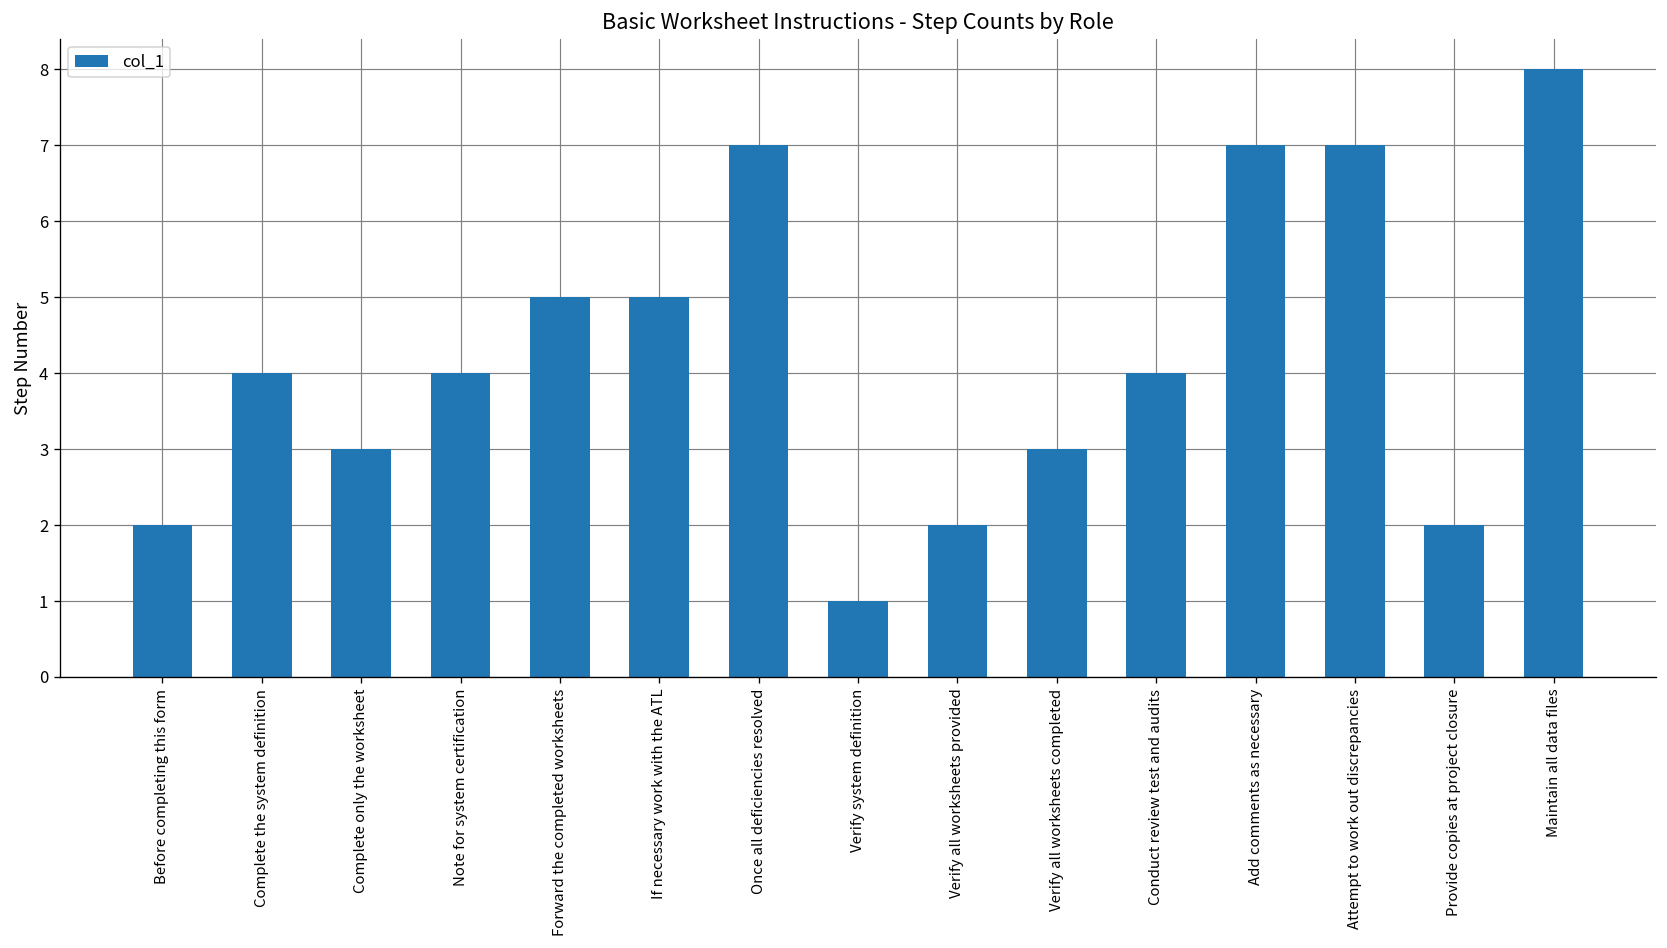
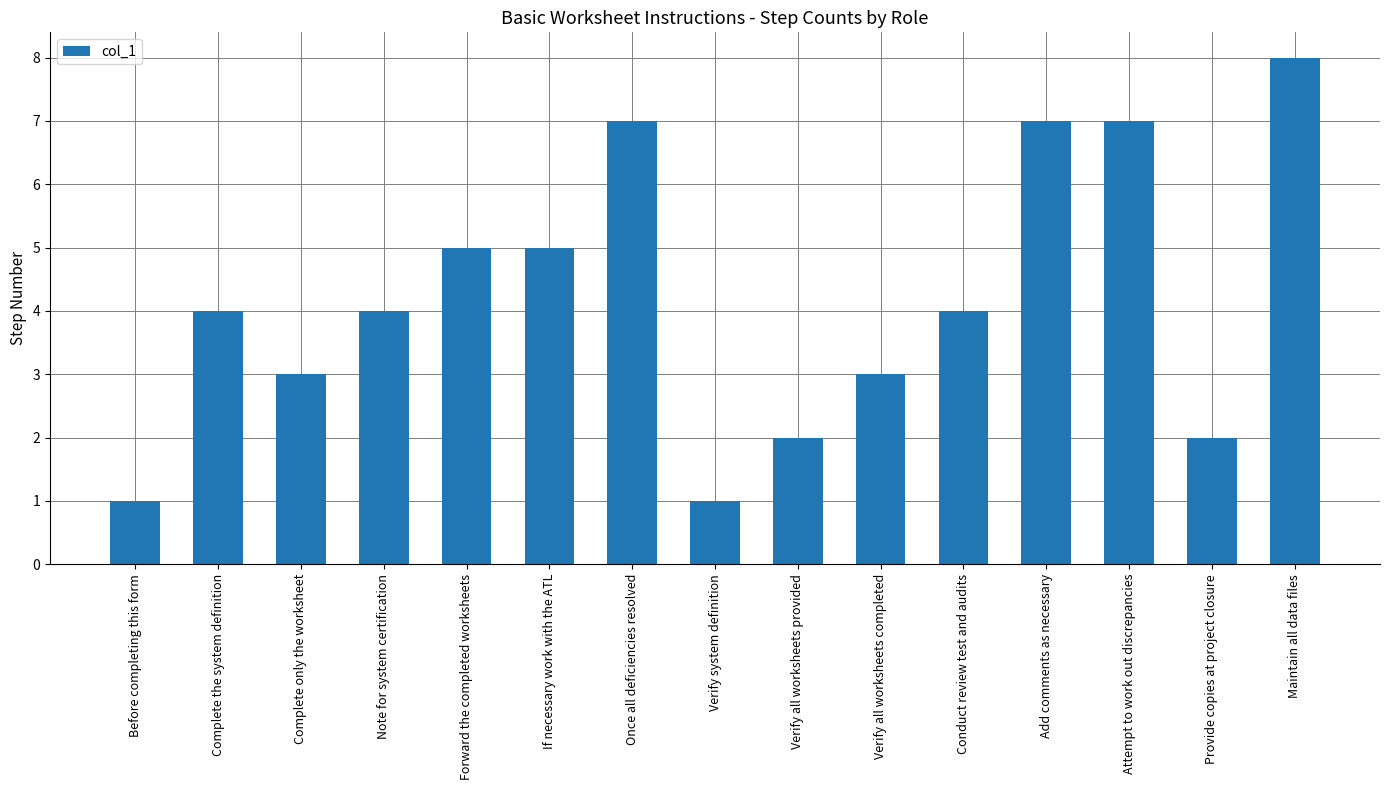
  {
-   "Before completing this form": 2,
+   "Before completing this form": 1,
    "Complete the system definition": 4,
    "Complete only the worksheet": 3,
    "Note for system certification": 4,
    "Forward the completed worksheets": 5,
    "If necessary work with the ATL": 5,
    "Once all deficiencies resolved": 7,
    "Verify system definition": 1,
    "Verify all worksheets provided": 2,
    "Verify all worksheets completed": 3,
    "Conduct review test and audits": 4,
    "Add comments as necessary": 7,
    "Attempt to work out discrepancies": 7,
    "Provide copies at project closure": 2,
    "Maintain all data files": 8
  }
